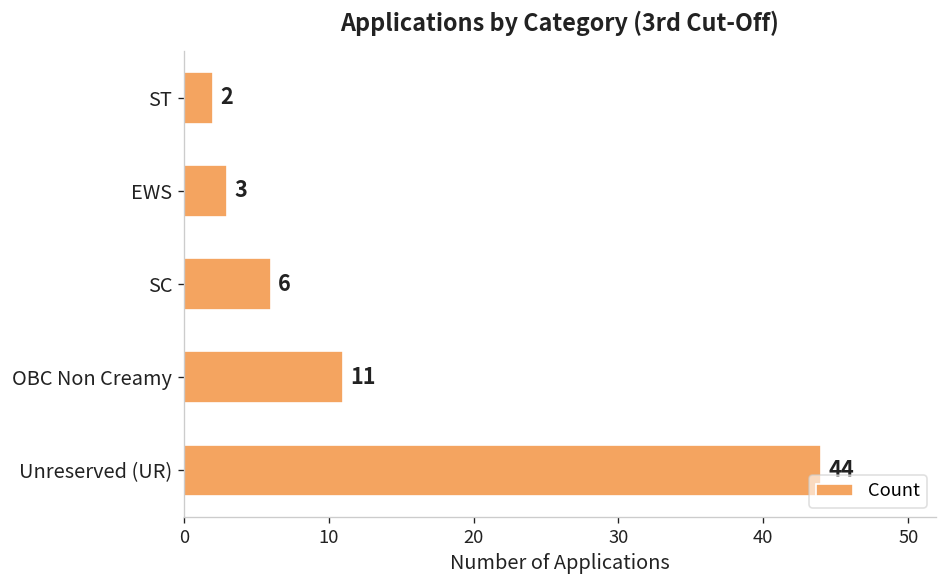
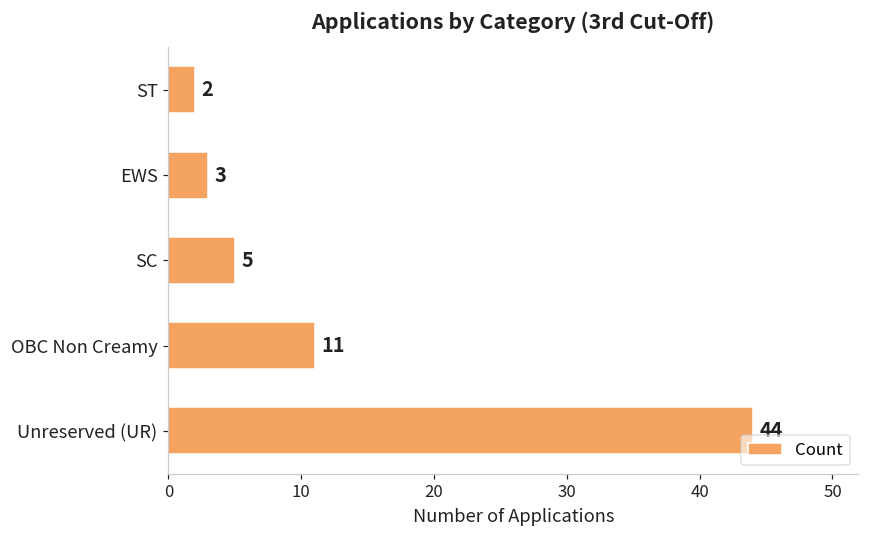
  {
    "ST": 2,
    "EWS": 3,
-   "SC": 6,
+   "SC": 5,
    "OBC Non Creamy": 11
  }
